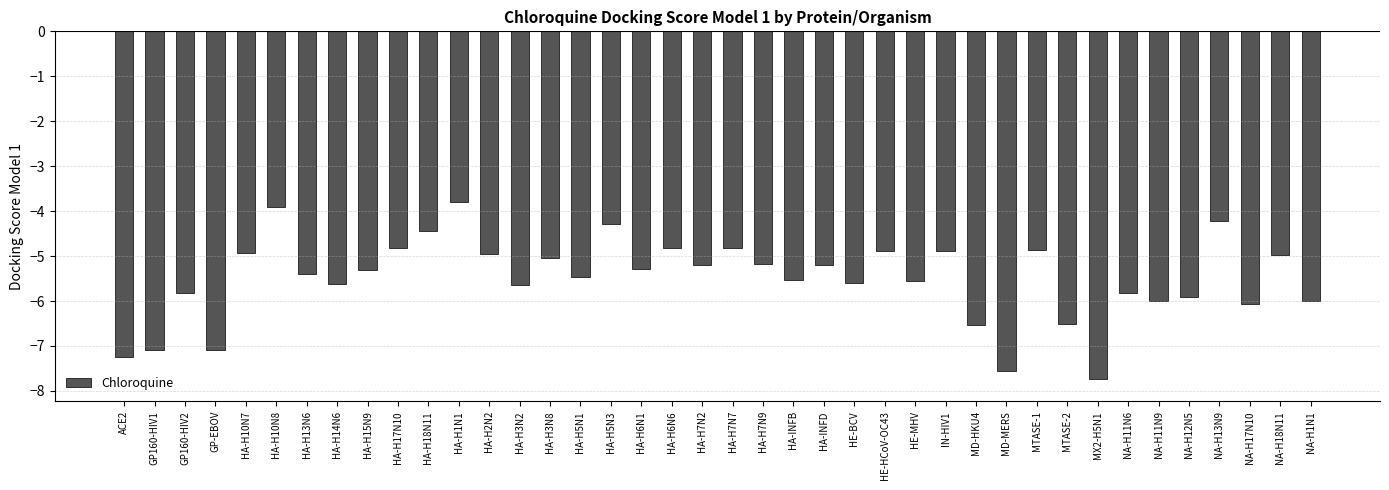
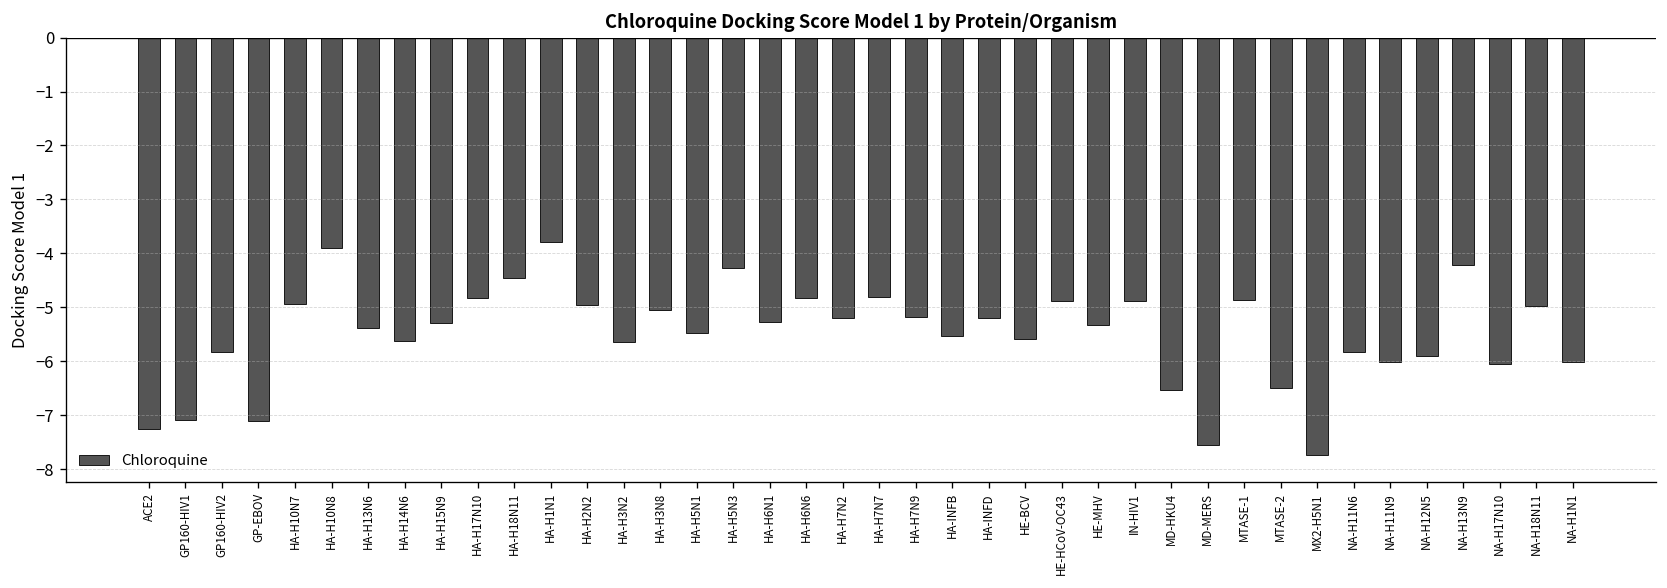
  {
    "ACE2": -7.3,
    "GP160-HIV1": -7.1,
    "GP160-HIV2": -5.8,
    "GP-EBOV": -7.1,
    "HA-H10N7": -4.9,
    "HA-H10N8": -3.9,
    "HA-H13N6": -5.4,
    "HA-H14N6": -5.6,
    "HA-H15N9": -5.3,
    "HA-H17N10": -4.8,
    "HA-H18N11": -4.5,
    "HA-H1N1": -3.8,
    "HA-H2N2": -5.0,
    "HA-H3N2": -5.6,
    "HA-H3N8": -5.1,
    "HA-H5N1": -5.5,
    "HA-H5N3": -4.3,
    "HA-H6N1": -5.3,
    "HA-H6N6": -4.8,
    "HA-H7N2": -5.2,
    "HA-H7N7": -4.8,
    "HA-H7N9": -5.2,
    "HA-INFB": -5.5,
    "HA-INFD": -5.2,
    "HE-BCV": -5.6,
    "HE-HCoV-OC43": -4.9,
-   "HE-MHV": -5.6,
+   "HE-MHV": -5.3,
    "IN-HIV1": -4.9,
    "MD-HKU4": -6.5,
    "MD-MERS": -7.6,
    "MTASE-1": -4.9,
    "MTASE-2": -6.5,
    "MX2-H5N1": -7.7,
    "NA-H11N6": -5.8,
    "NA-H11N9": -6.0,
    "NA-H12N5": -5.9,
    "NA-H13N9": -4.2,
    "NA-H17N10": -6.1,
    "NA-H18N11": -5.0,
    "NA-H1N1": -6.0
  }
